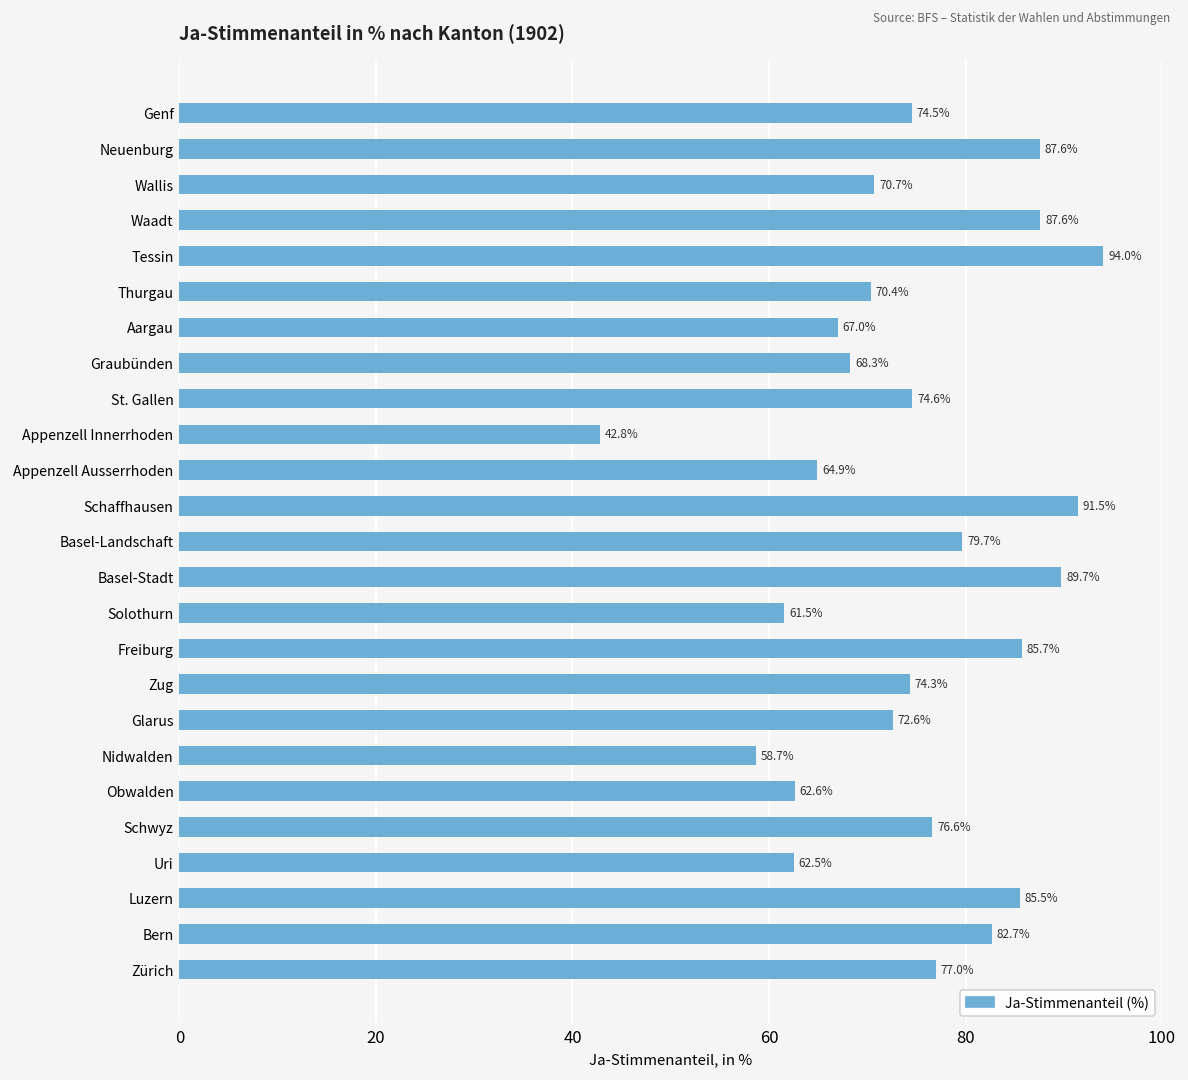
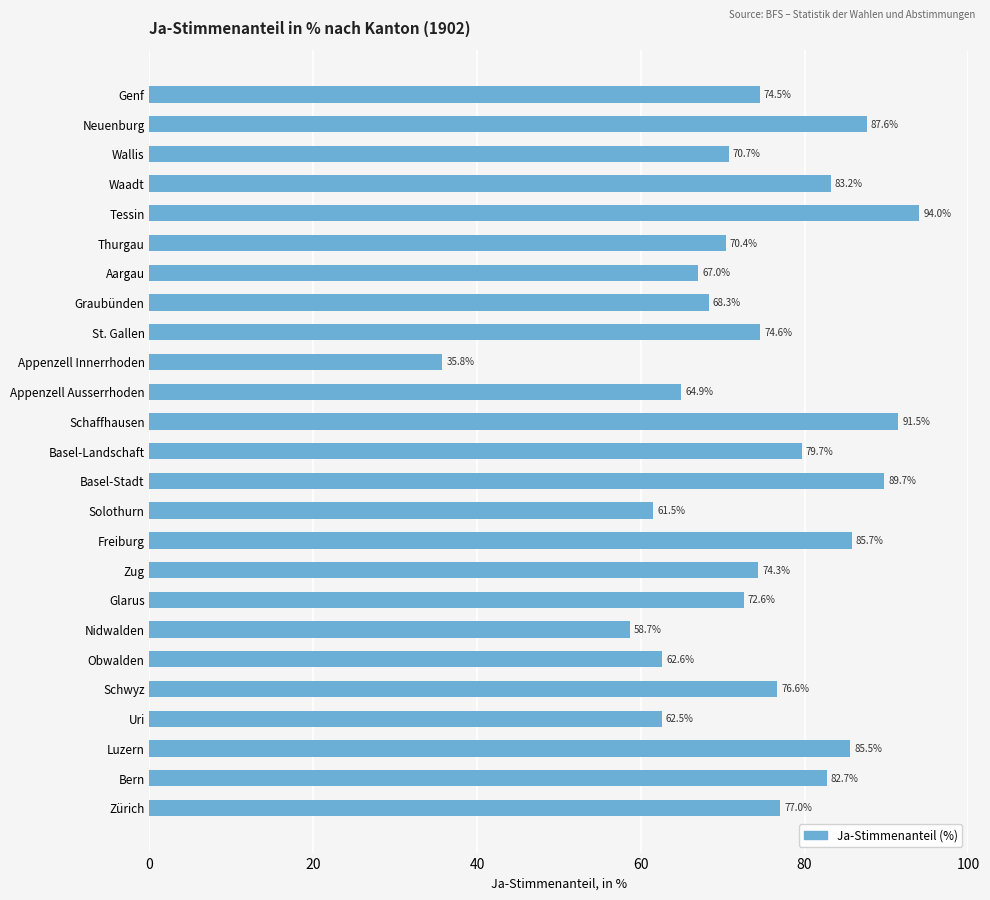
  {
    "Genf": "74.5%",
    "Neuenburg": "87.6%",
    "Wallis": "70.7%",
-   "Waadt": "87.6%",
+   "Waadt": "83.2%",
    "Tessin": "94.0%",
    "Thurgau": "70.4%",
    "Aargau": "67.0%",
    "Graubünden": "68.3%",
    "St. Gallen": "74.6%",
-   "Appenzell Innerrhoden": "42.8%",
+   "Appenzell Innerrhoden": "35.8%",
    "Appenzell Ausserrhoden": "64.9%",
    "Schaffhausen": "91.5%",
    "Basel-Landschaft": "79.7%",
    "Basel-Stadt": "89.7%",
    "Solothurn": "61.5%",
    "Freiburg": "85.7%",
    "Zug": "74.3%",
    "Glarus": "72.6%",
    "Nidwalden": "58.7%",
    "Obwalden": "62.6%",
    "Schwyz": "76.6%",
    "Uri": "62.5%",
    "Luzern": "85.5%",
    "Bern": "82.7%",
    "Zürich": "77.0%"
  }
